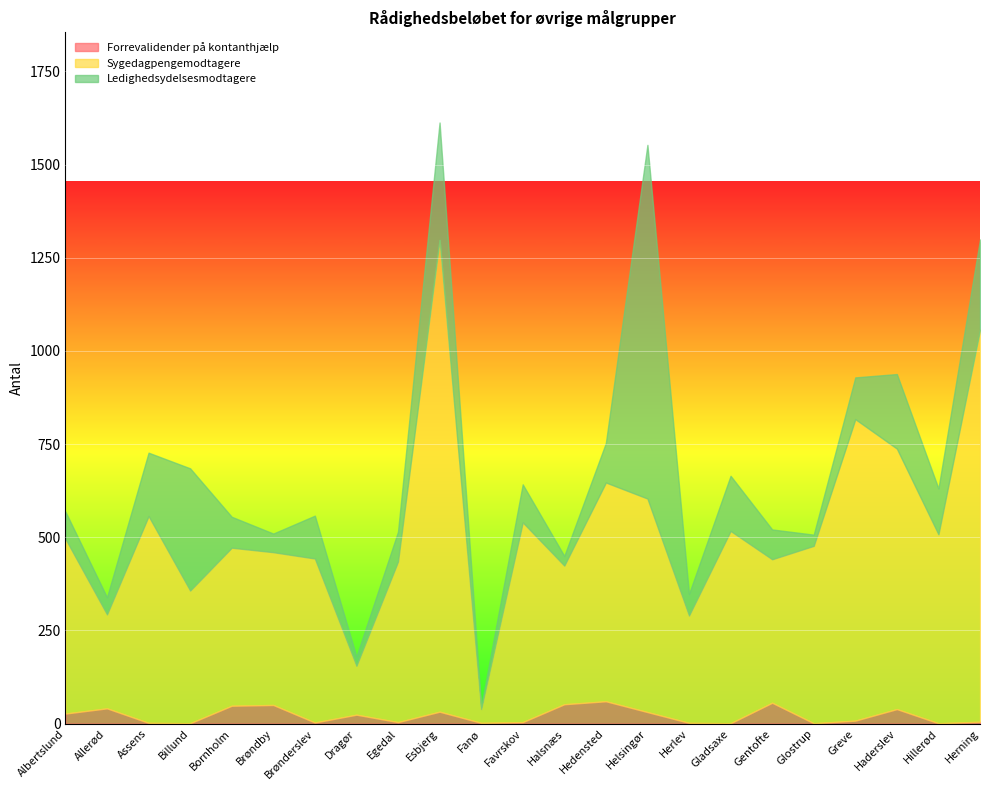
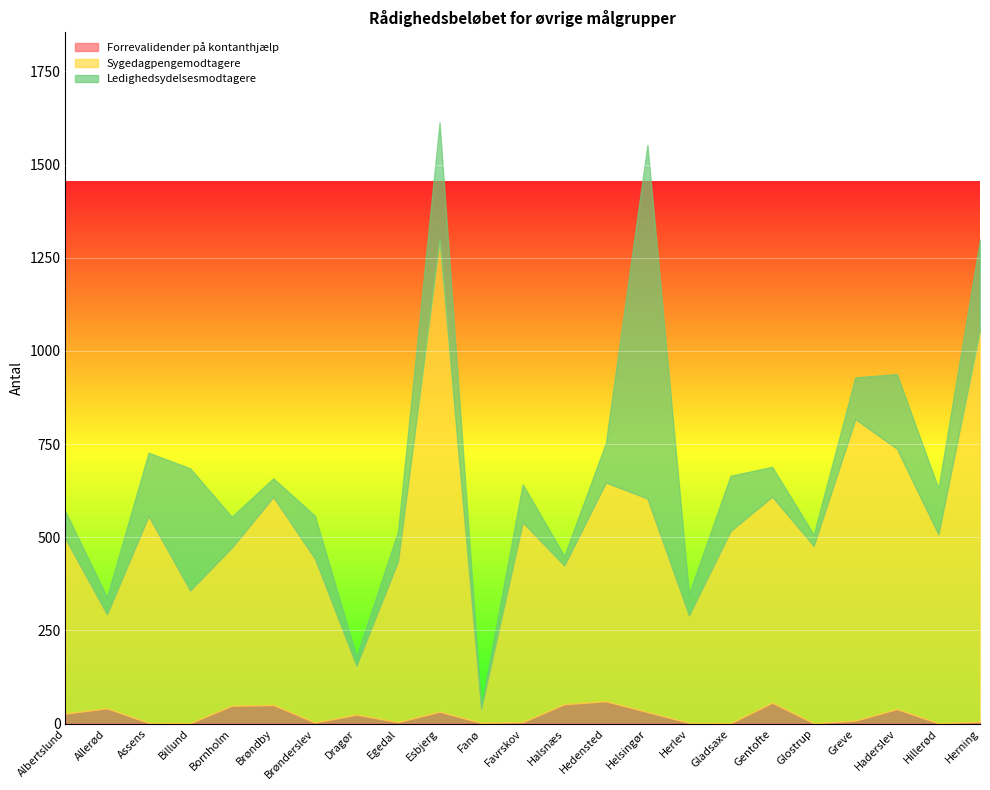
  {
    "Forrevalidender på kontanthjælp": {
      "Albertslund": 30,
      "Allerød": 40,
      "Bornholm": 50,
      "Brøndby": 50,
      "Dragør": 20,
      "Esbjerg": 30,
      "Halsnæs": 50,
      "Hedensted": 60,
      "Helsingør": 30,
      "Gentofte": 60,
      "Greve": 10,
      "Haderslev": 40
    },
    "Sygedagpengemodtagere": {
      "Albertslund": 470,
      "Allerød": 250,
      "Assens": 560,
      "Billund": 360,
      "Bornholm": 420,
-     "Brøndby": 410,
+     "Brøndby": 560,
      "Brønderslev": 440,
      "Dragør": 130,
      "Egedal": 430,
      "Esbjerg": 1270,
      "Fanø": 40,
      "Favrskov": 540,
      "Halsnæs": 370,
      "Hedensted": 590,
      "Helsingør": 570,
      "Herlev": 290,
      "Gladsaxe": 520,
-     "Gentofte": 390,
+     "Gentofte": 550,
      "Glostrup": 480,
      "Greve": 810,
      "Haderslev": 700,
      "Hillerød": 510,
      "Herning": 1050
    },
    "Ledighedsydelsesmodtagere": {
      "Albertslund": 70,
      "Allerød": 50,
      "Assens": 170,
      "Billund": 330,
      "Bornholm": 80,
      "Brøndby": 50,
      "Brønderslev": 120,
      "Dragør": 30,
      "Egedal": 80,
      "Esbjerg": 320,
      "Fanø": 10,
      "Favrskov": 100,
      "Halsnæs": 30,
      "Hedensted": 110,
      "Helsingør": 950,
      "Herlev": 60,
      "Gladsaxe": 150,
      "Gentofte": 80,
      "Glostrup": 30,
      "Greve": 110,
      "Haderslev": 200,
      "Hillerød": 120,
      "Herning": 240
    }
  }
